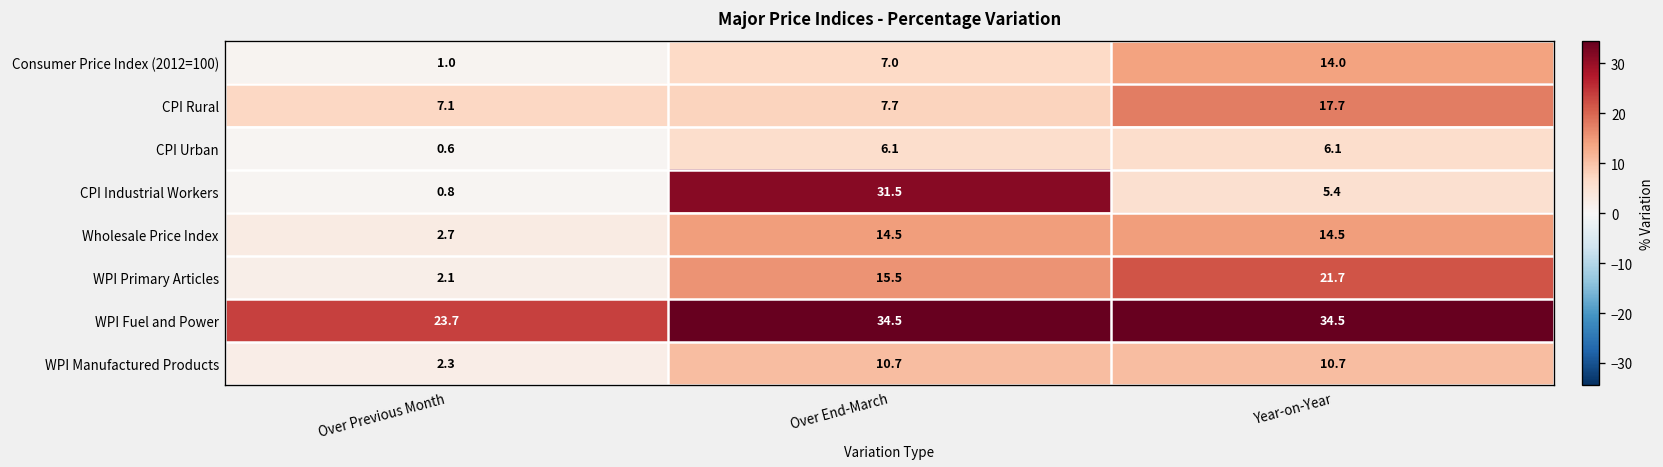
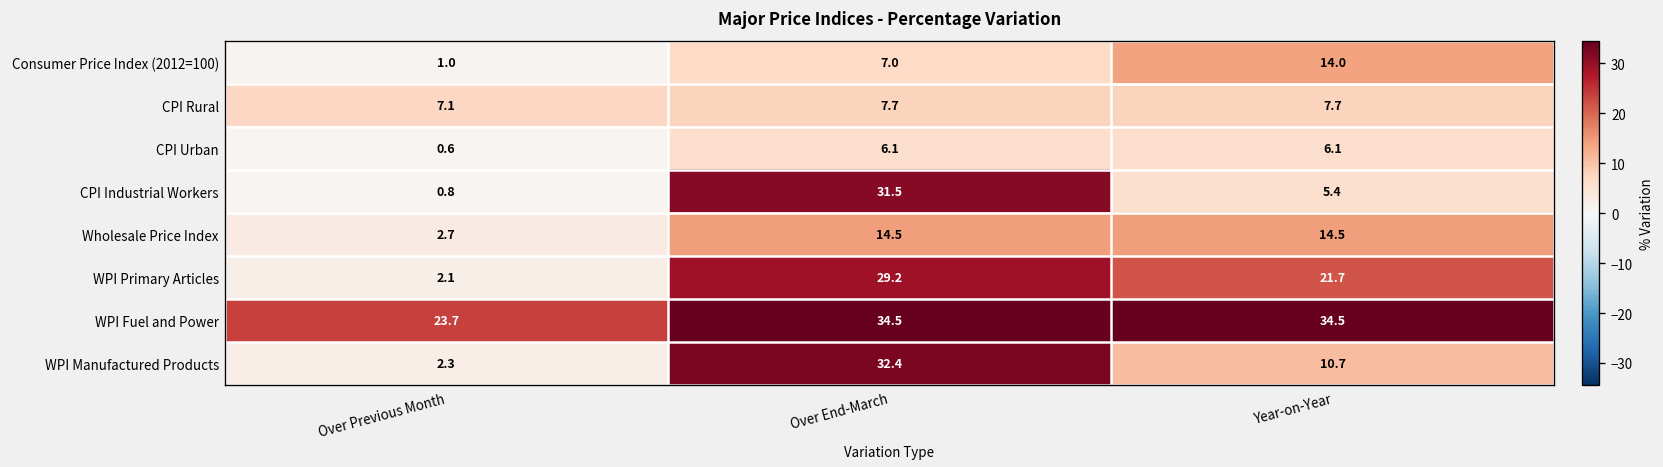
  {
    "Consumer Price Index (2012=100)": {
      "Over Previous Month": 1.0,
      "Over End-March": 7.0,
      "Year-on-Year": 14.0
    },
    "CPI Rural": {
      "Over Previous Month": 7.1,
      "Over End-March": 7.7,
-     "Year-on-Year": 17.7
+     "Year-on-Year": 7.7
    },
    "CPI Urban": {
      "Over Previous Month": 0.6,
      "Over End-March": 6.1,
      "Year-on-Year": 6.1
    },
    "CPI Industrial Workers": {
      "Over Previous Month": 0.8,
      "Over End-March": 31.5,
      "Year-on-Year": 5.4
    },
    "Wholesale Price Index": {
      "Over Previous Month": 2.7,
      "Over End-March": 14.5,
      "Year-on-Year": 14.5
    },
    "WPI Primary Articles": {
      "Over Previous Month": 2.1,
-     "Over End-March": 15.5,
+     "Over End-March": 29.2,
      "Year-on-Year": 21.7
    },
    "WPI Fuel and Power": {
      "Over Previous Month": 23.7,
      "Over End-March": 34.5,
      "Year-on-Year": 34.5
    },
    "WPI Manufactured Products": {
      "Over Previous Month": 2.3,
-     "Over End-March": 10.7,
+     "Over End-March": 32.4,
      "Year-on-Year": 10.7
    }
  }
